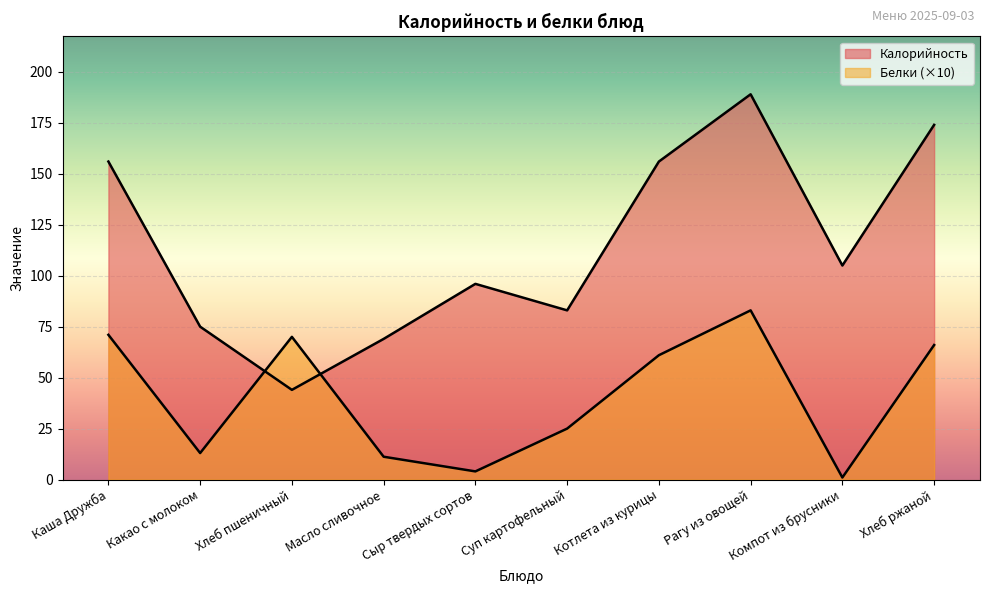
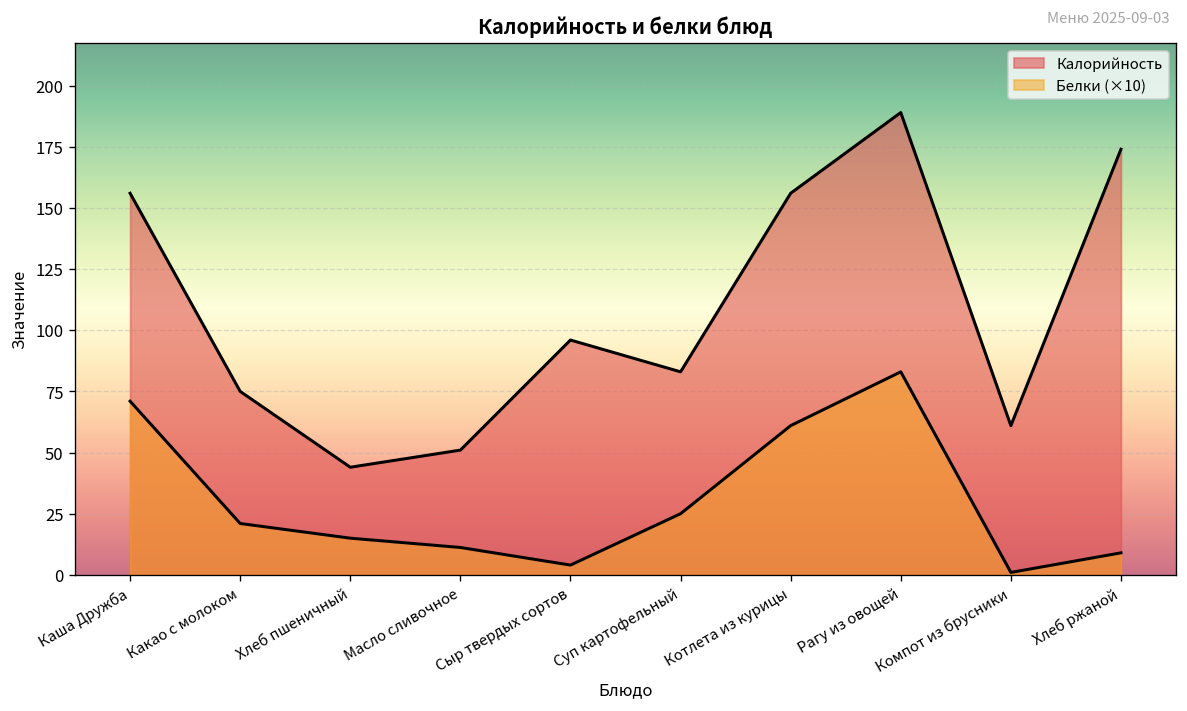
  {
    "Калорийность": {
      "Каша Дружба": 156,
      "Какао с молоком": 75,
      "Хлеб пшеничный": 44,
-     "Масло сливочное": 69,
+     "Масло сливочное": 51,
      "Сыр твердых сортов": 96,
      "Суп картофельный": 83,
      "Котлета из курицы": 156,
      "Рагу из овощей": 189,
-     "Компот из брусники": 105,
+     "Компот из брусники": 61,
      "Хлеб ржаной": 174
    },
    "Белки (×10)": {
      "Каша Дружба": 71,
-     "Какао с молоком": 13,
-     "Хлеб пшеничный": 70,
+     "Какао с молоком": 21,
+     "Хлеб пшеничный": 15,
      "Масло сливочное": 11,
      "Сыр твердых сортов": 4,
      "Суп картофельный": 25,
      "Котлета из курицы": 61,
      "Рагу из овощей": 83,
      "Компот из брусники": 1,
-     "Хлеб ржаной": 66
+     "Хлеб ржаной": 9
    }
  }
